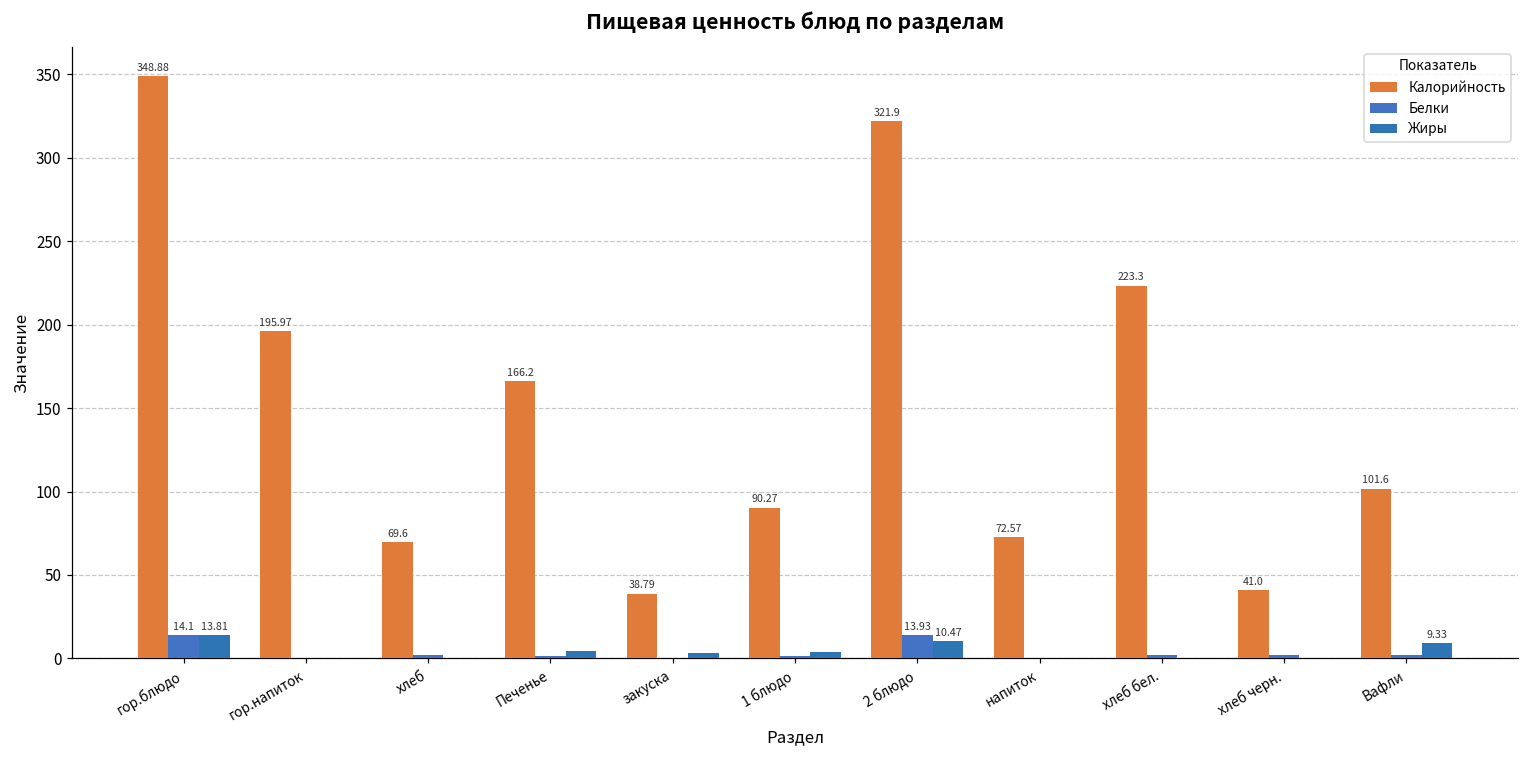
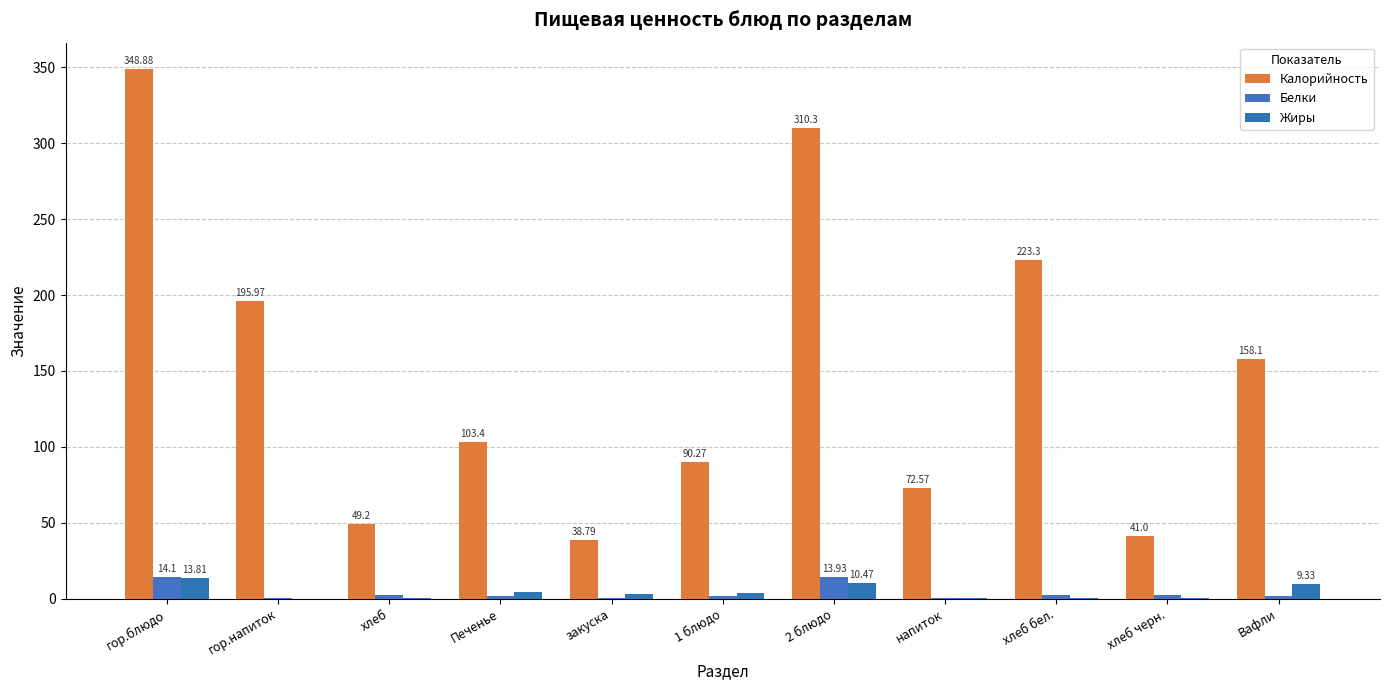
  {
    "Калорийность": {
      "гор.блюдо": 348.88,
      "гор.напиток": 195.97,
-     "хлеб": 69.6,
-     "Печенье": 166.2,
+     "хлеб": 49.2,
+     "Печенье": 103.4,
      "закуска": 38.79,
      "1 блюдо": 90.27,
-     "2 блюдо": 321.9,
+     "2 блюдо": 310.3,
      "напиток": 72.57,
      "хлеб бел.": 223.3,
      "хлеб черн.": 41.0,
-     "Вафли": 101.6
+     "Вафли": 158.1
    }
  }
